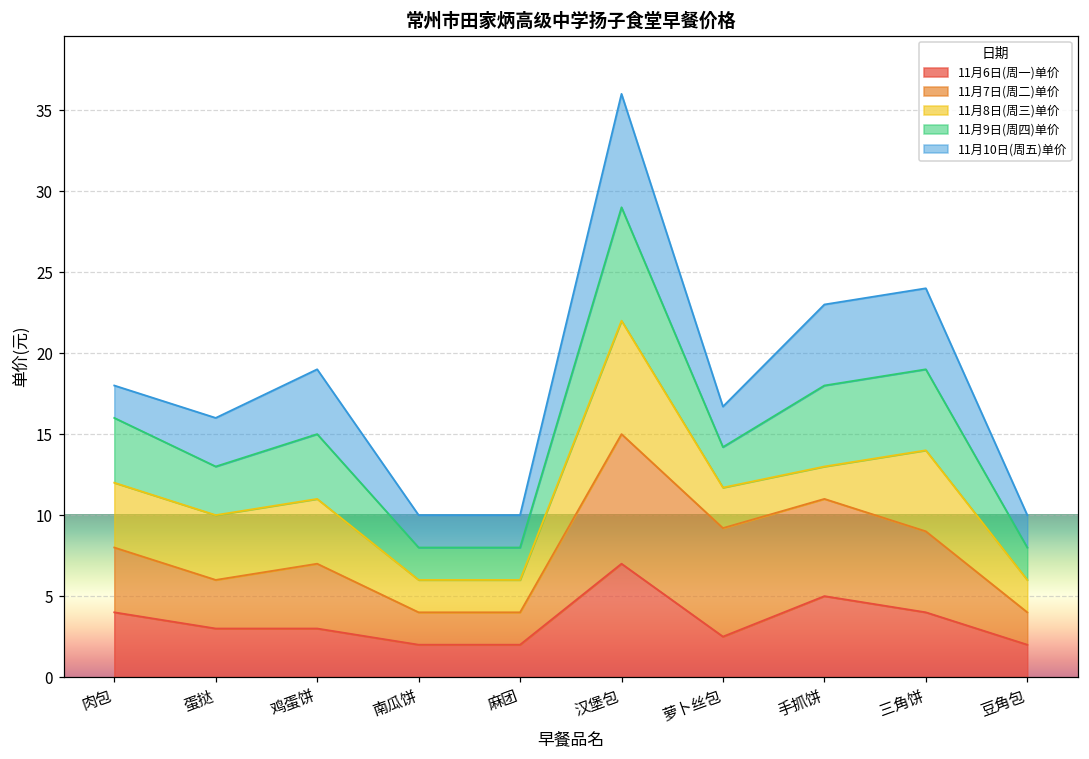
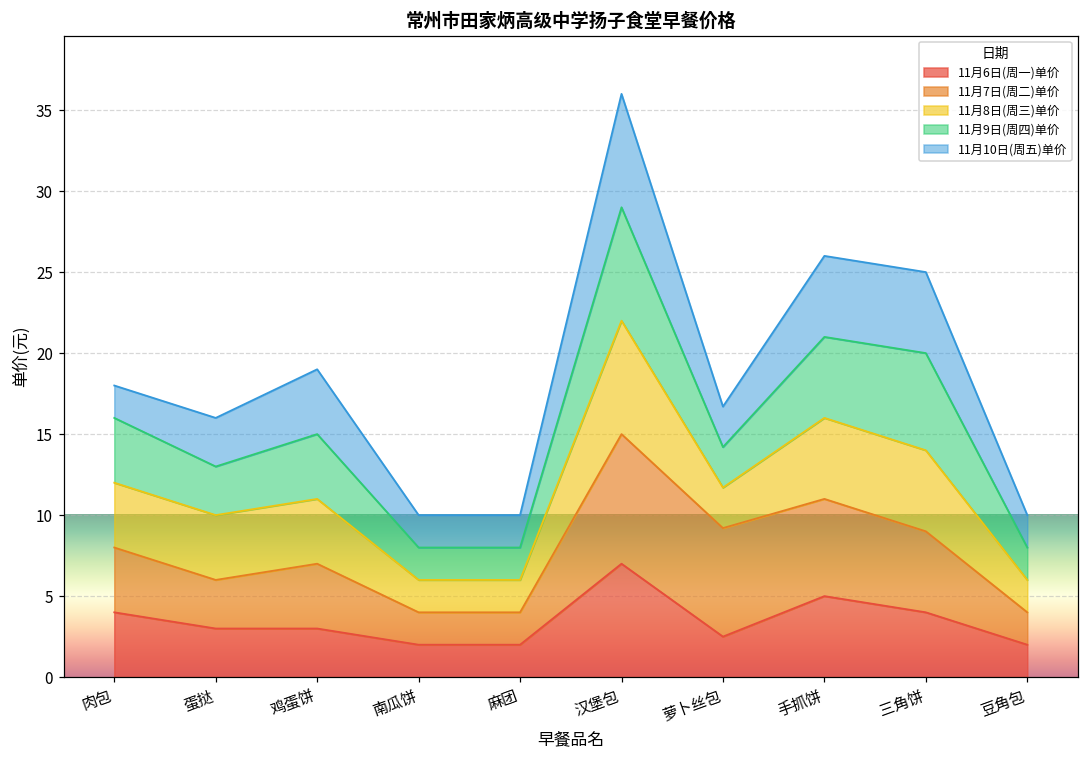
  {
    "11月8日(周三)单价": {
      "肉包": 4,
      "蛋挞": 4,
      "鸡蛋饼": 4,
      "南瓜饼": 2,
      "麻团": 2,
      "汉堡包": 7,
      "萝卜丝包": 2.5,
-     "手抓饼": 2,
+     "手抓饼": 5,
      "三角饼": 5,
      "豆角包": 2
    },
    "11月9日(周四)单价": {
      "肉包": 4,
      "蛋挞": 3,
      "鸡蛋饼": 4,
      "南瓜饼": 2,
      "麻团": 2,
      "汉堡包": 7,
      "萝卜丝包": 2.5,
      "手抓饼": 5,
-     "三角饼": 5,
+     "三角饼": 6,
      "豆角包": 2
    },
    "11月10日(周五)单价": {
      "肉包": 2,
      "蛋挞": 3,
      "鸡蛋饼": 4,
      "南瓜饼": 2,
      "麻团": 2,
      "汉堡包": 7,
      "萝卜丝包": 2.5,
      "手抓饼": 5,
      "三角饼": 5,
      "豆角包": 2
    }
  }
